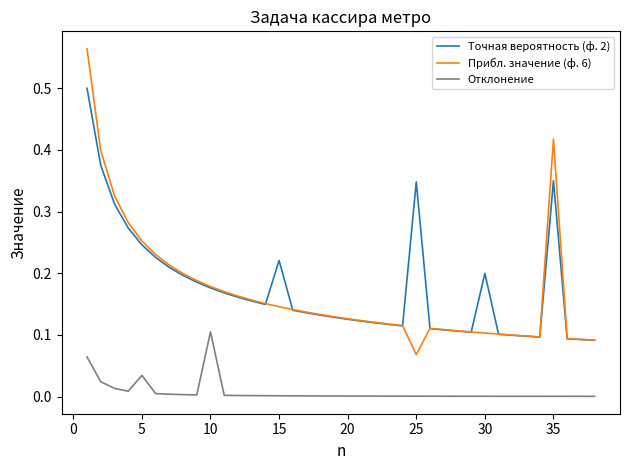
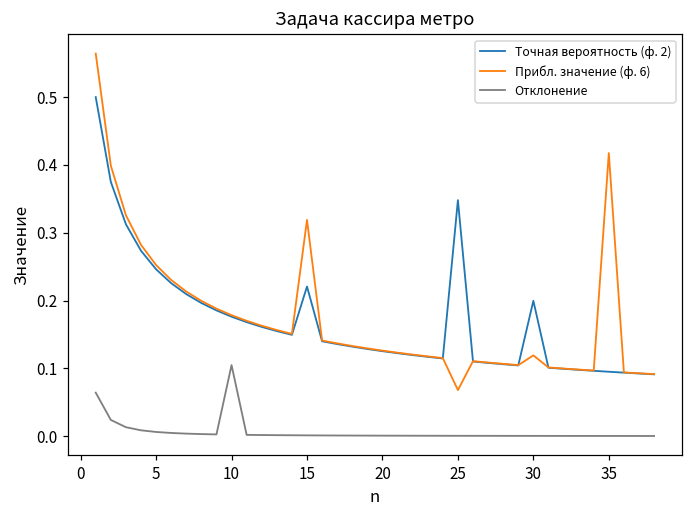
  {
    "Точная вероятность (ф. 2)": {
      "5": 0.25,
      "15": 0.22,
      "25": 0.35,
      "30": 0.20,
-     "35": 0.35
+     "35": 0.10
    },
    "Прибл. значение (ф. 6)": {
      "5": 0.25,
-     "15": 0.15,
+     "15": 0.32,
      "25": 0.07,
-     "30": 0.10,
+     "30": 0.12,
      "35": 0.42
    },
    "Отклонение": {
-     "5": 0.03,
+     "5": 0.01,
      "10": 0.10,
      "15": 0.00,
      "20": 0.00,
      "25": 0.00,
      "30": 0.00,
      "35": 0.00
    }
  }
